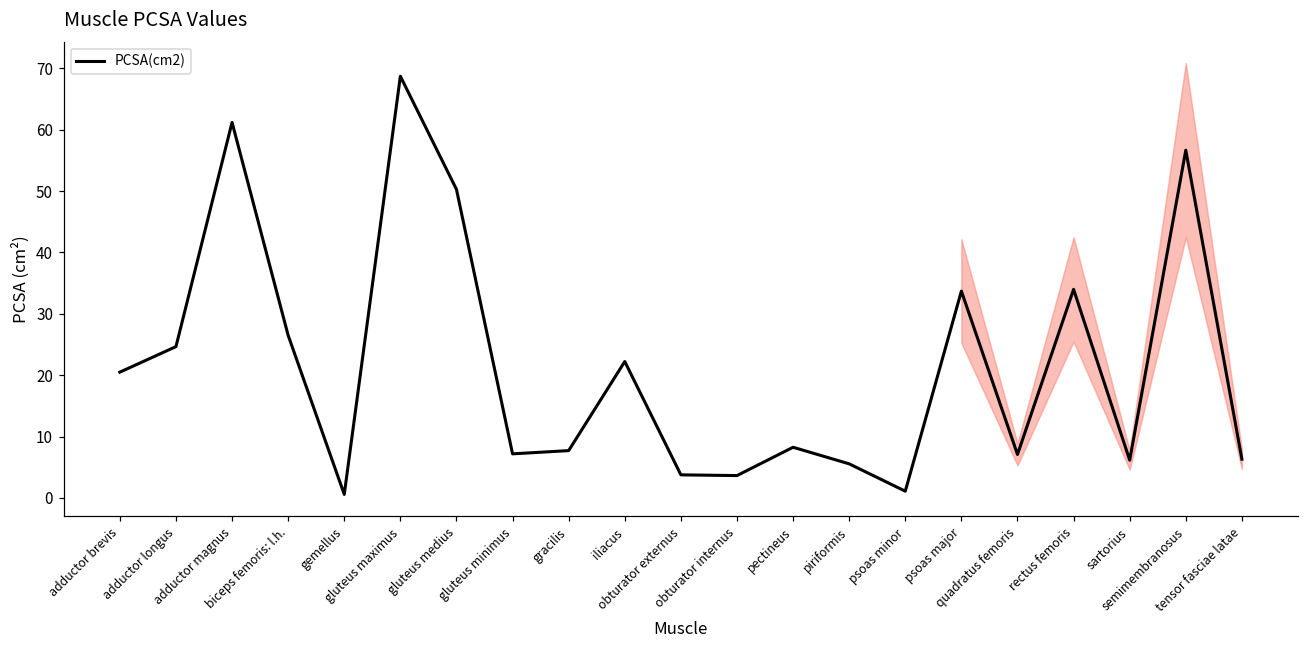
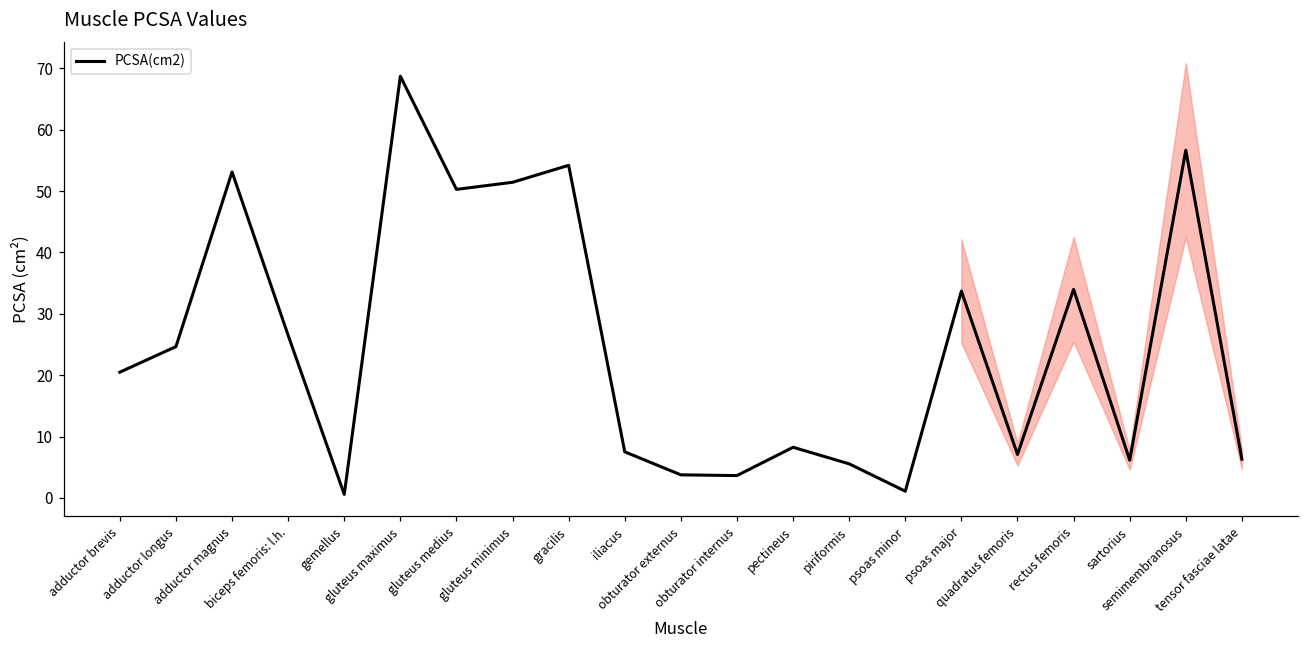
  {
    "PCSA(cm2)": {
      "adductor brevis": 20,
      "adductor longus": 25,
-     "adductor magnus": 61,
+     "adductor magnus": 53,
      "biceps femoris: l.h.": 26,
      "gemellus": 1,
      "gluteus maximus": 69,
      "gluteus medius": 50,
-     "gluteus minimus": 7,
-     "gracilis": 8,
-     "iliacus": 22,
+     "gluteus minimus": 51,
+     "gracilis": 54,
+     "iliacus": 8,
      "obturator externus": 4,
      "obturator internus": 4,
      "pectineus": 8,
      "piriformis": 6,
      "psoas minor": 1,
      "psoas major": 34,
      "quadratus femoris": 7,
      "rectus femoris": 34,
      "sartorius": 6,
      "semimembranosus": 57,
      "tensor fasciae latae": 6
    }
  }
